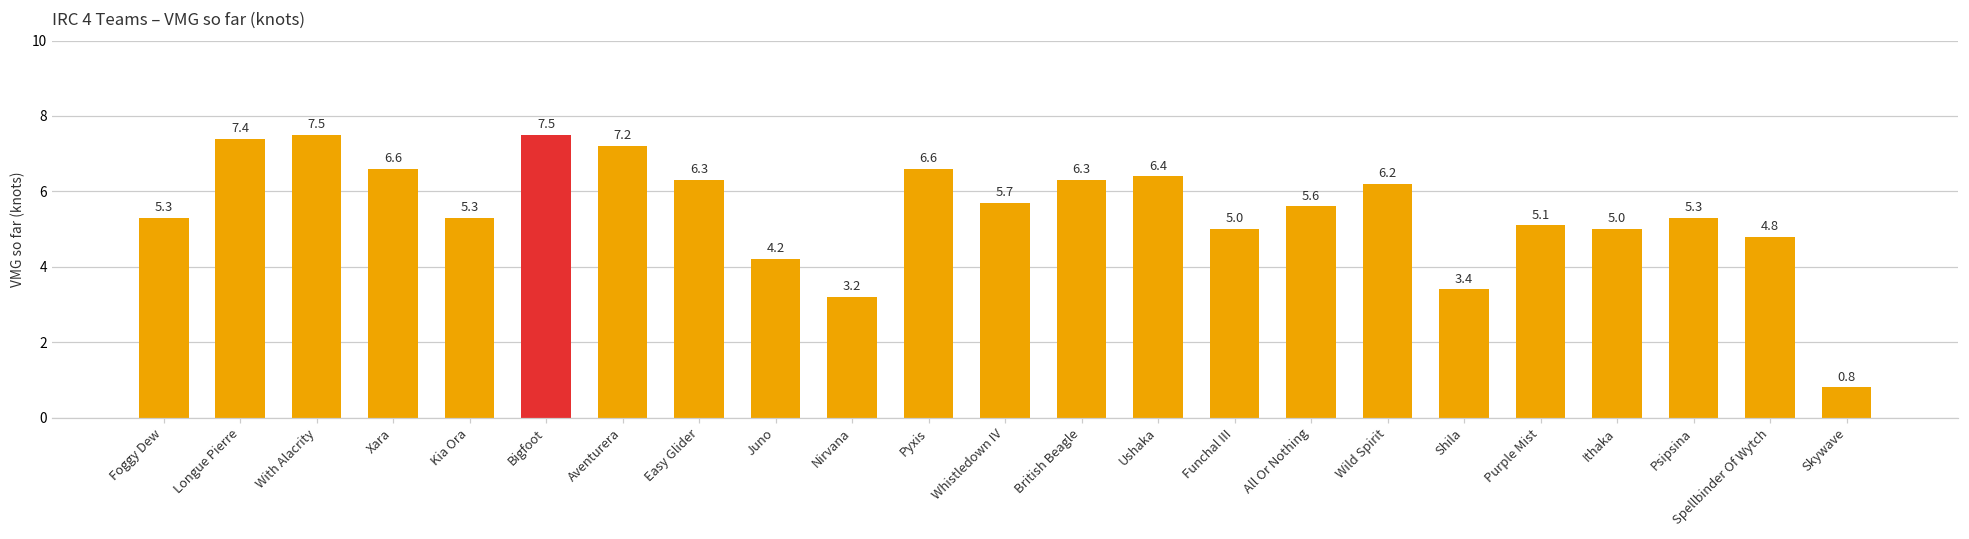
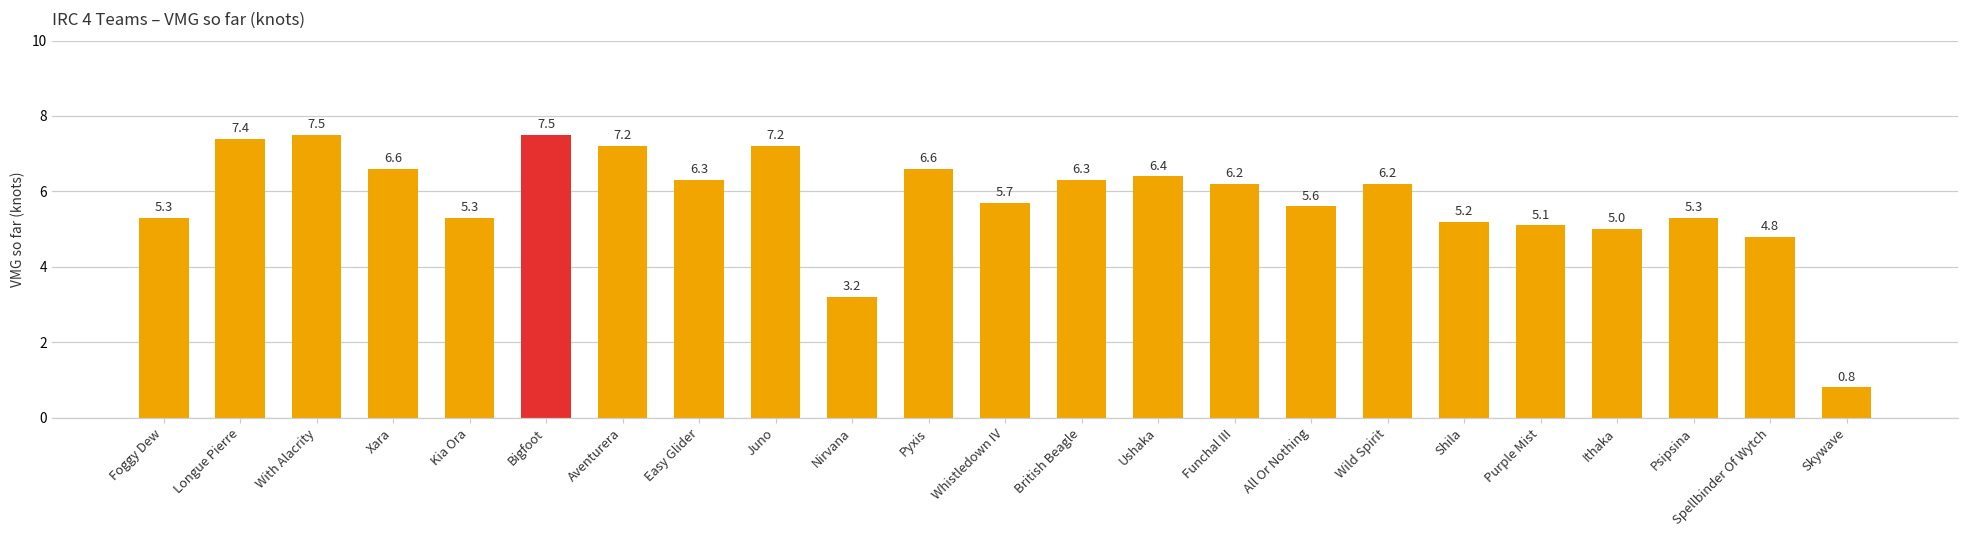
  {
    "Foggy Dew": 5.3,
    "Longue Pierre": 7.4,
    "With Alacrity": 7.5,
    "Xara": 6.6,
    "Kia Ora": 5.3,
    "Bigfoot": 7.5,
    "Aventurera": 7.2,
    "Easy Glider": 6.3,
-   "Juno": 4.2,
+   "Juno": 7.2,
    "Nirvana": 3.2,
    "Pyxis": 6.6,
    "Whistledown IV": 5.7,
    "British Beagle": 6.3,
    "Ushaka": 6.4,
-   "Funchal III": 5.0,
+   "Funchal III": 6.2,
    "All Or Nothing": 5.6,
    "Wild Spirit": 6.2,
-   "Shila": 3.4,
+   "Shila": 5.2,
    "Purple Mist": 5.1,
    "Ithaka": 5.0,
    "Psipsina": 5.3,
    "Spellbinder Of Wytch": 4.8,
    "Skywave": 0.8
  }
